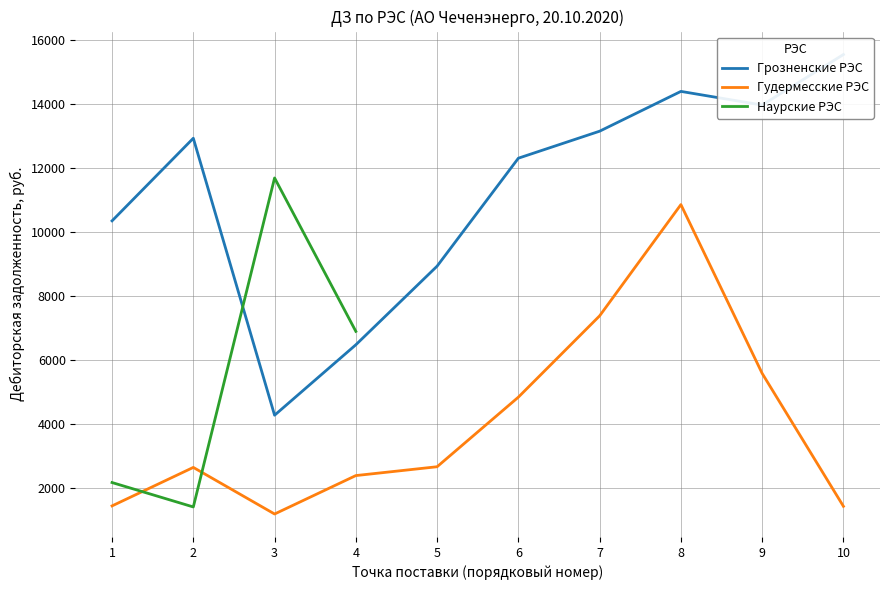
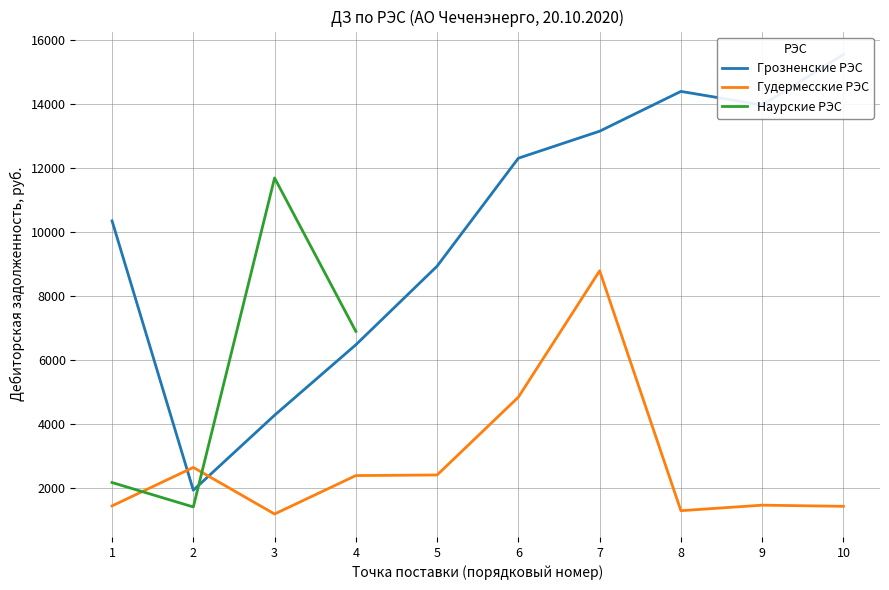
  {
    "Грозненские РЭС": {
      "1": 10300,
-     "2": 12900,
+     "2": 1900,
      "3": 4300,
      "4": 6500,
      "5": 8900,
      "6": 12300,
      "7": 13100,
      "8": 14400
    },
    "Гудермесские РЭС": {
      "1": 1400,
      "2": 2600,
      "3": 1200,
      "4": 2400,
-     "5": 2700,
+     "5": 2400,
      "6": 4800,
-     "7": 7400,
-     "8": 10900,
-     "9": 5600,
+     "7": 8800,
+     "8": 1300,
+     "9": 1500,
      "10": 1400
    },
    "Наурские РЭС": {
      "1": 2200,
      "2": 1400,
      "3": 11700,
      "4": 6900
    }
  }
